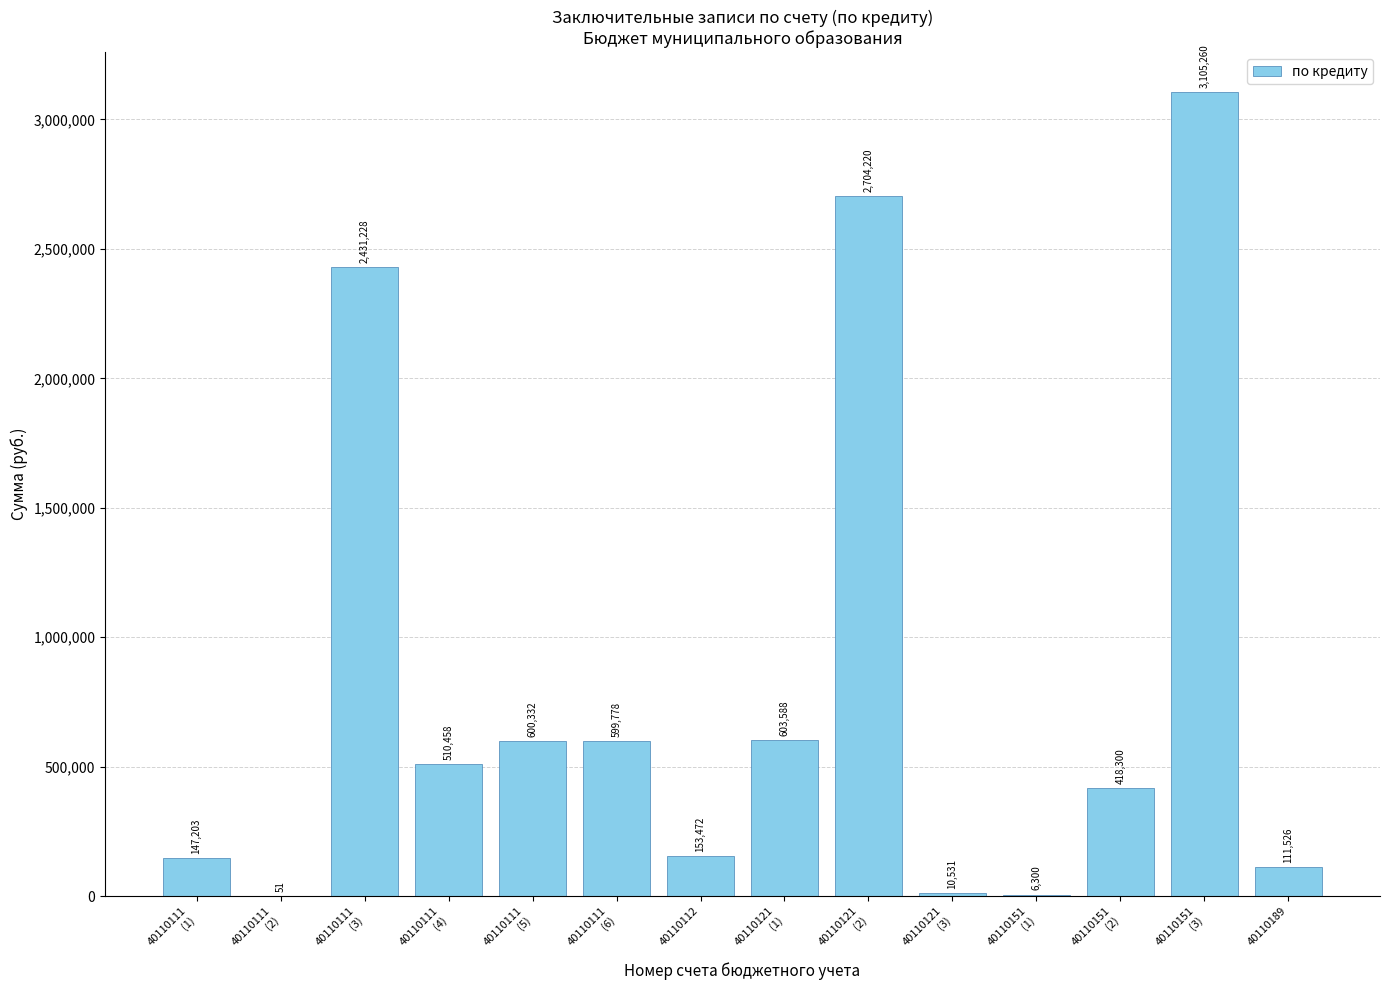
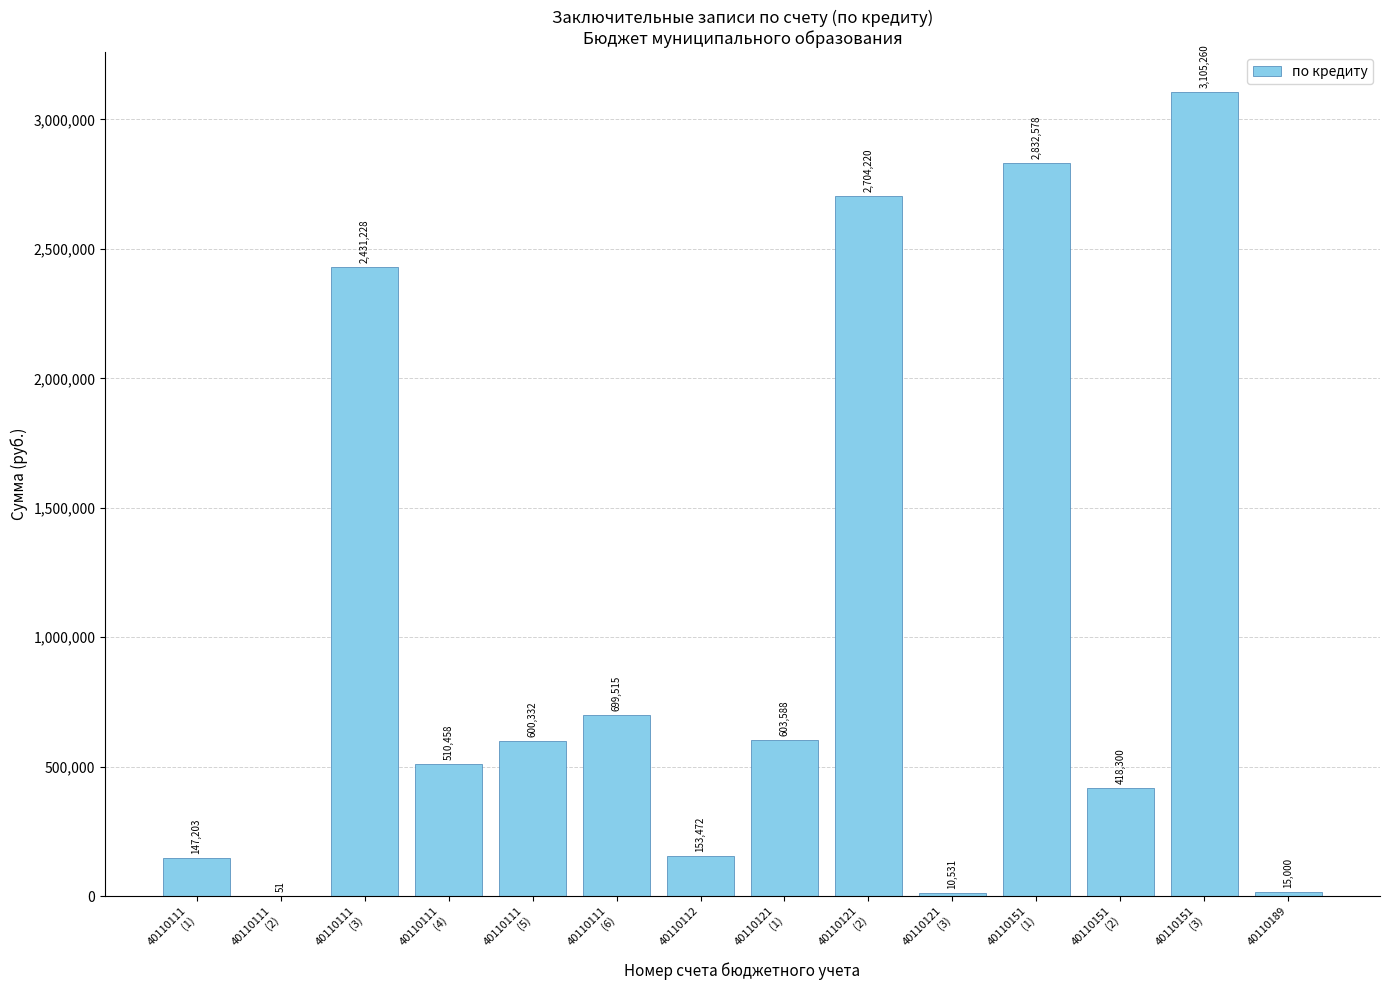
  {
    "40110111 (1)": "147,203",
    "40110111 (2)": "51",
    "40110111 (3)": "2,431,228",
    "40110111 (4)": "510,458",
    "40110111 (5)": "600,332",
-   "40110111 (6)": "599,778",
+   "40110111 (6)": "699,515",
    "40110112": "153,472",
    "40110121 (1)": "603,588",
    "40110121 (2)": "2,704,220",
    "40110121 (3)": "10,531",
-   "40110151 (1)": "6,300",
+   "40110151 (1)": "2,832,578",
    "40110151 (2)": "418,300",
    "40110151 (3)": "3,105,260",
-   "40110189": "111,526"
+   "40110189": "15,000"
  }
